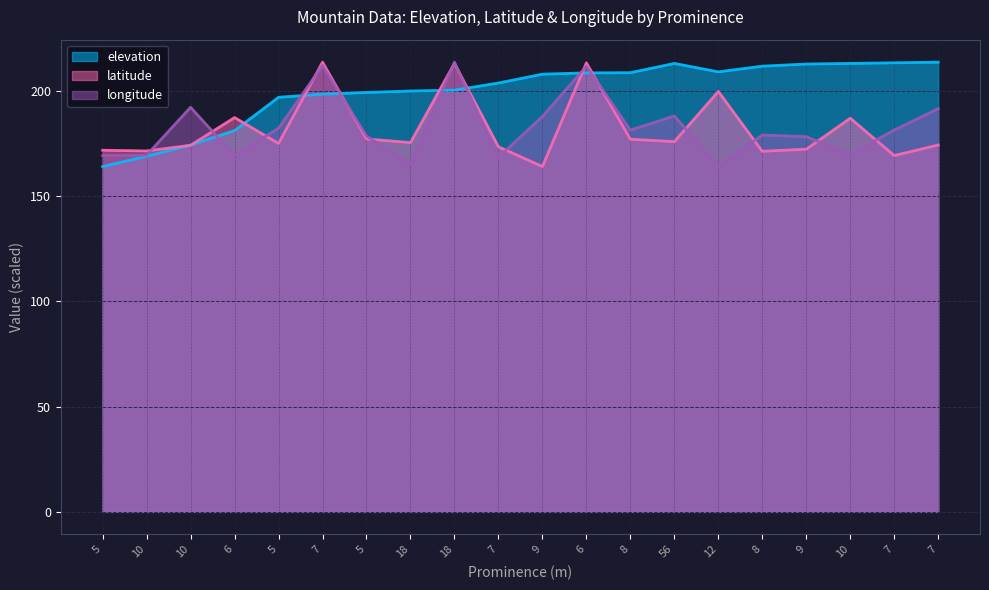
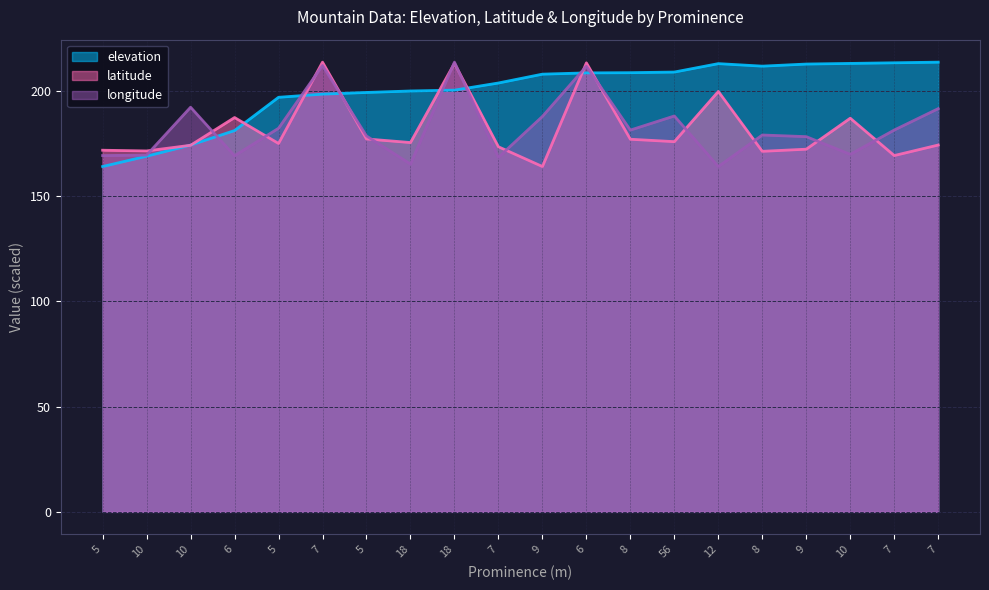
  {
    "elevation": {
-     "56": 213,
-     "12": 209
+     "56": 209,
+     "12": 213
    },
    "latitude": {
      "56": 176,
      "12": 200
    },
    "longitude": {
      "56": 188,
      "12": 164
    }
  }
